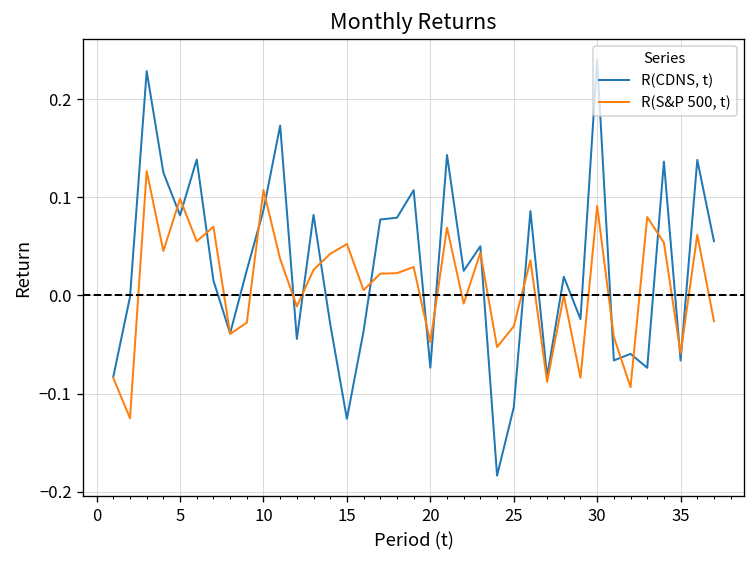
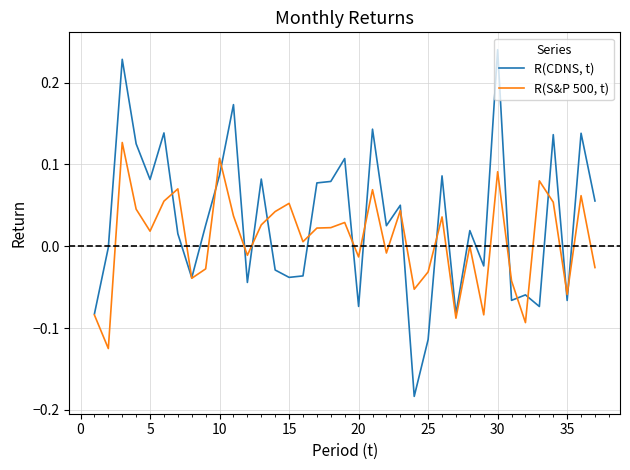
  {
    "R(CDNS, t)": {
      "5": 0.08,
      "10": 0.09,
-     "15": -0.13,
+     "15": -0.04,
      "20": -0.07,
      "25": -0.11,
      "35": -0.07
    },
    "R(S&P 500, t)": {
-     "5": 0.10,
+     "5": 0.02,
      "10": 0.11,
      "15": 0.05,
-     "20": -0.05,
+     "20": -0.01,
      "25": -0.03,
      "30": 0.09,
      "35": -0.06
    }
  }
